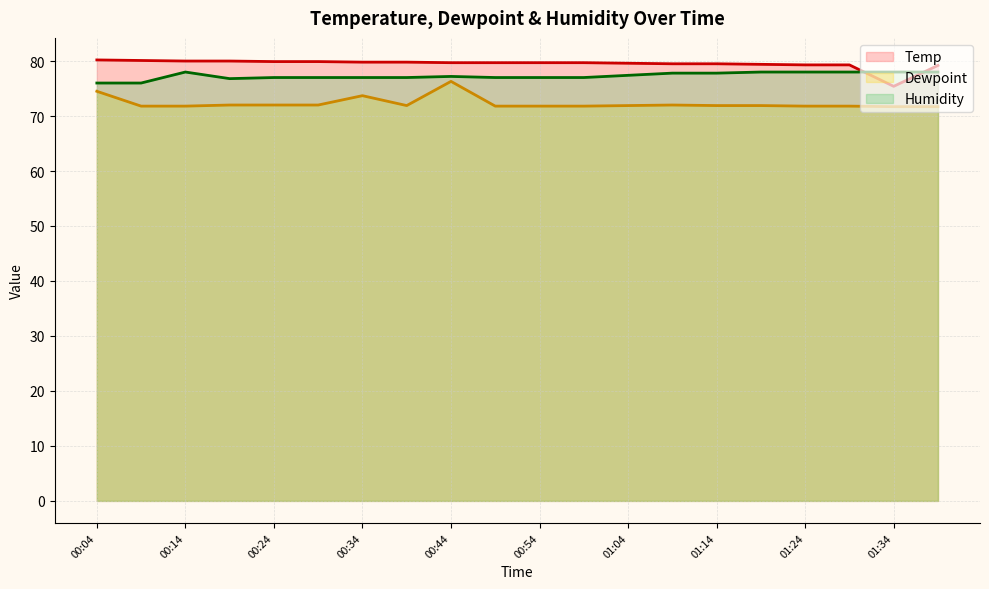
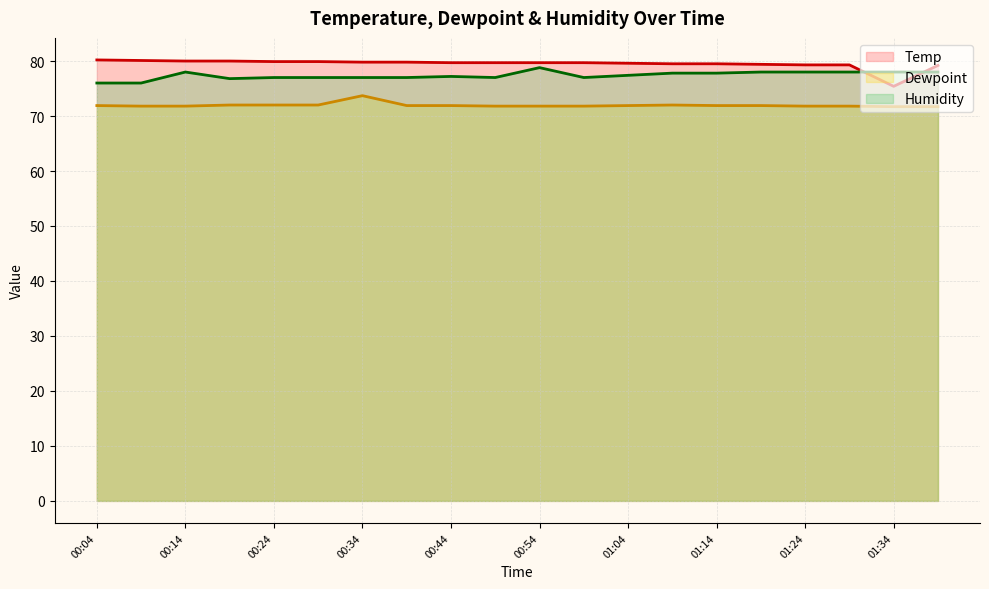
  {
    "Temp": {
      "00:04": 80,
      "00:14": 80,
      "00:24": 80,
      "00:34": 80,
      "00:44": 80,
      "00:54": 80,
      "01:04": 80,
      "01:14": 80,
      "01:24": 79
    },
    "Dewpoint": {
-     "00:04": 75,
+     "00:04": 72,
      "00:14": 72,
      "00:24": 72,
      "00:34": 74,
-     "00:44": 76,
+     "00:44": 72,
      "00:54": 72,
      "01:04": 72,
      "01:14": 72,
      "01:24": 72
    },
    "Humidity": {
      "00:04": 76,
      "00:14": 78,
      "00:24": 77,
      "00:34": 77,
      "00:44": 77,
-     "00:54": 77,
+     "00:54": 79,
      "01:04": 77,
      "01:14": 78,
      "01:24": 78
    }
  }
